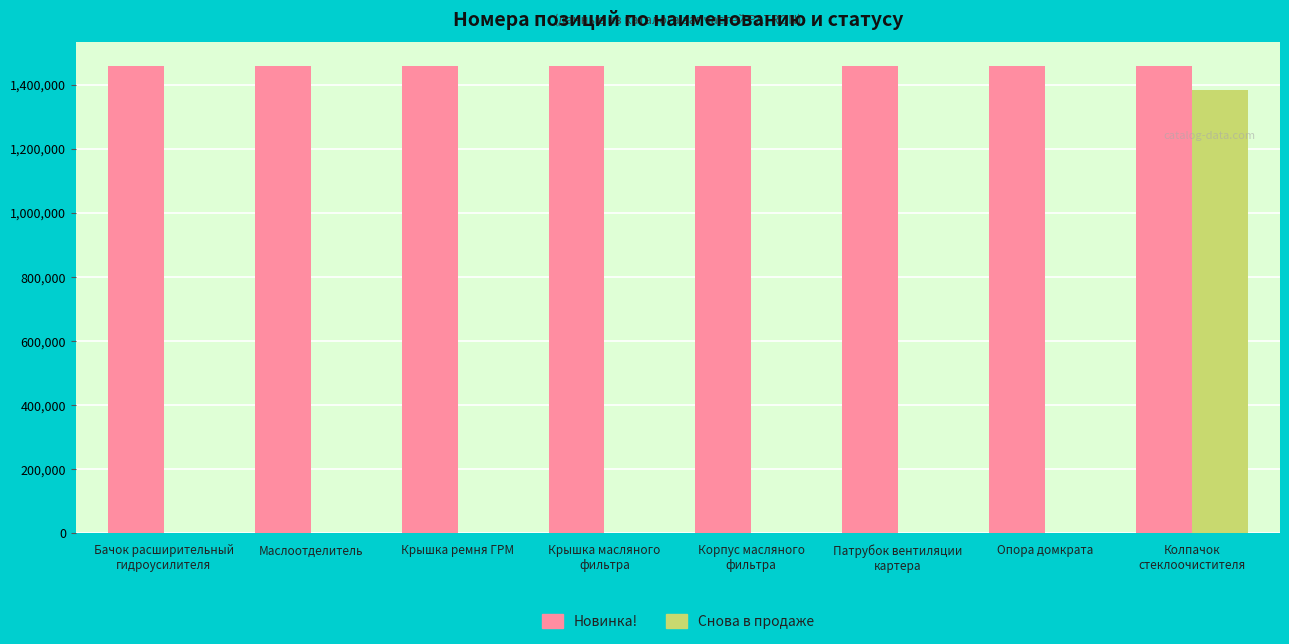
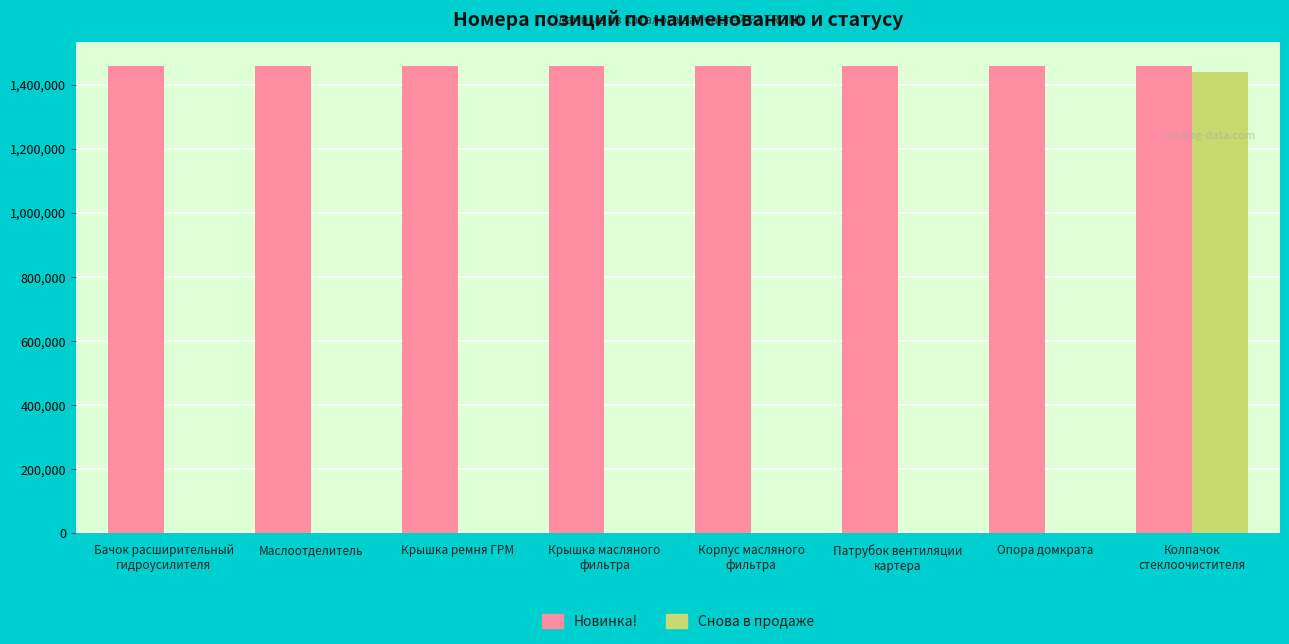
  {
    "Новинка!": {
      "Бачок расширительный гидроусилителя": "1,460,000",
      "Маслоотделитель": "1,460,000",
      "Крышка ремня ГРМ": "1,460,000",
      "Крышка масляного фильтра": "1,460,000",
      "Корпус масляного фильтра": "1,460,000",
      "Патрубок вентиляции картера": "1,460,000",
      "Опора домкрата": "1,460,000",
      "Колпачок стеклоочистителя": "1,460,000"
    },
    "Снова в продаже": {
      "Бачок расширительный гидроусилителя": "0",
      "Маслоотделитель": "0",
      "Крышка ремня ГРМ": "0",
      "Крышка масляного фильтра": "0",
      "Корпус масляного фильтра": "0",
      "Патрубок вентиляции картера": "0",
      "Опора домкрата": "0",
-     "Колпачок стеклоочистителя": "1,380,000"
+     "Колпачок стеклоочистителя": "1,440,000"
    }
  }
